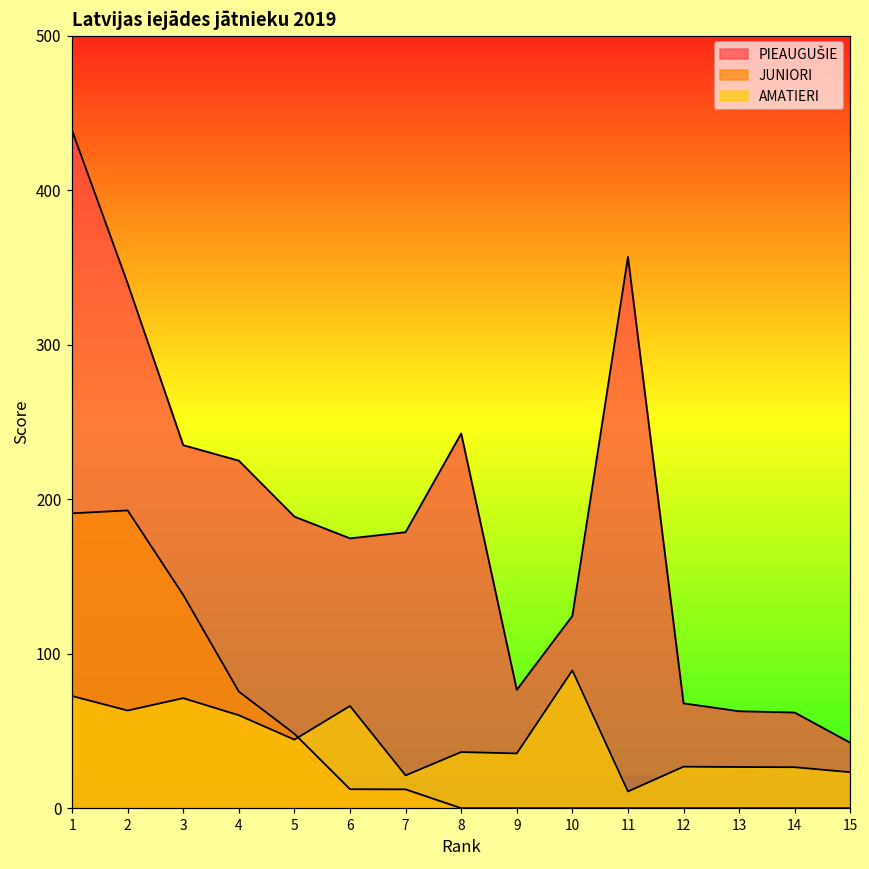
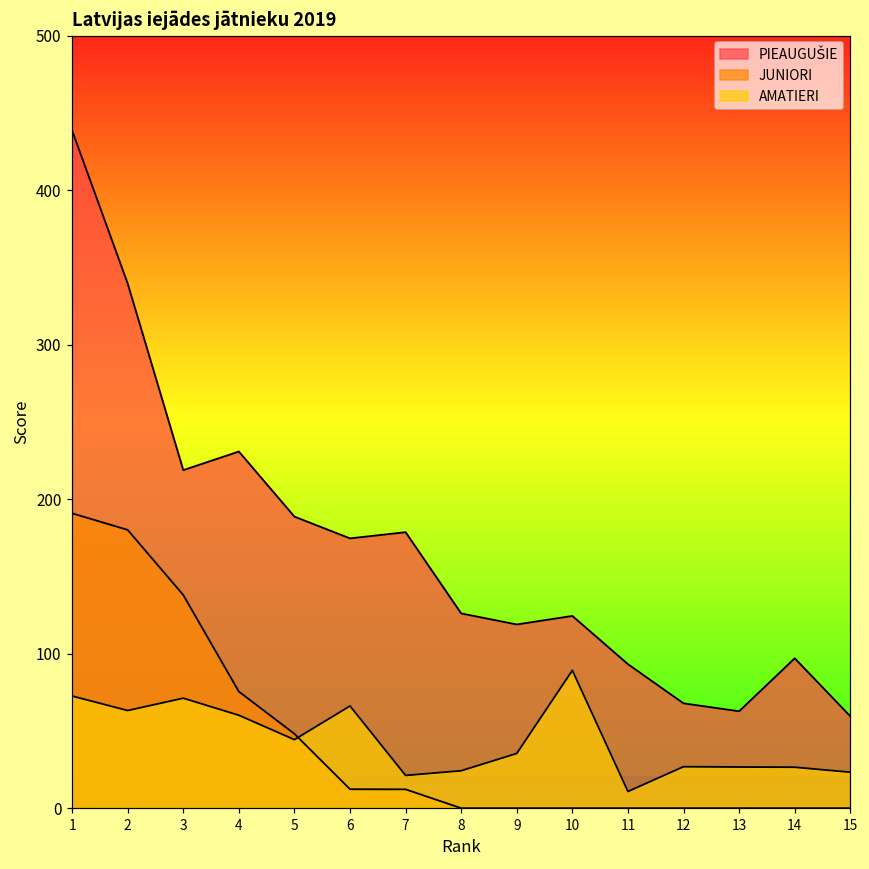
  {
    "PIEAUGUŠIE": {
      "1": 439,
      "2": 340,
-     "3": 235,
-     "4": 225,
+     "3": 219,
+     "4": 231,
      "5": 189,
      "6": 175,
      "7": 179,
-     "8": 242,
-     "9": 77,
+     "8": 126,
+     "9": 119,
      "10": 124,
-     "11": 357,
+     "11": 93,
      "12": 68,
      "13": 63,
-     "14": 62,
-     "15": 42
+     "14": 97,
+     "15": 59
    },
    "JUNIORI": {
      "1": 191,
-     "2": 193,
+     "2": 180,
      "3": 138,
      "4": 75,
      "5": 48
    },
    "AMATIERI": {
      "1": 73,
      "2": 63,
      "3": 71,
      "4": 60,
      "5": 44,
      "6": 66,
      "7": 21,
-     "8": 36,
+     "8": 24,
      "9": 35,
      "10": 89,
      "12": 27,
      "13": 27,
      "14": 27,
      "15": 23
    }
  }
